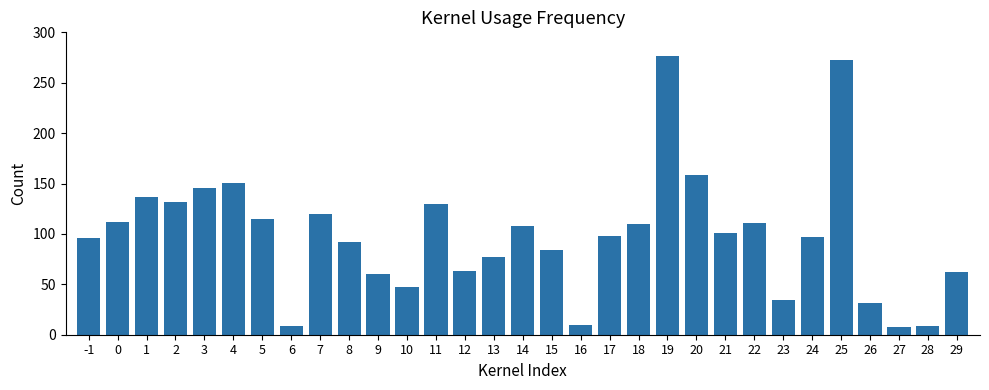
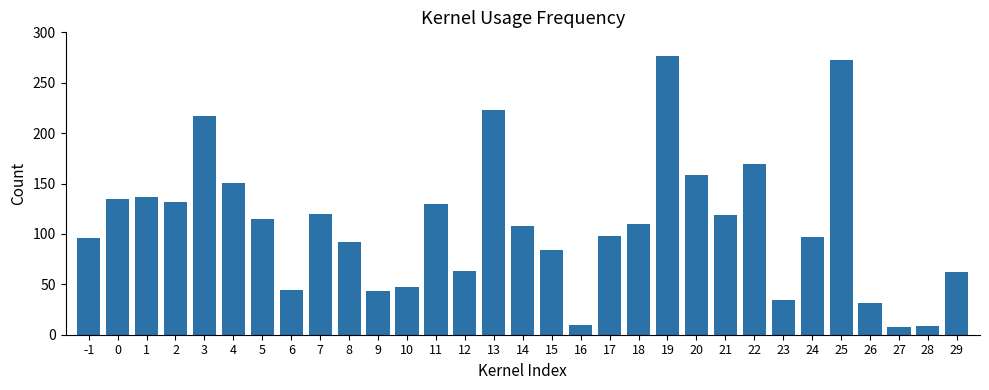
  {
    "-1": 96,
-   "0": 112,
+   "0": 135,
    "1": 137,
    "2": 132,
-   "3": 146,
+   "3": 217,
    "4": 151,
    "5": 115,
-   "6": 9,
+   "6": 44,
    "7": 120,
    "8": 92,
-   "9": 60,
+   "9": 43,
    "10": 47,
    "11": 130,
    "12": 63,
-   "13": 77,
+   "13": 223,
    "14": 108,
    "15": 84,
    "16": 10,
    "17": 98,
    "18": 110,
    "19": 277,
    "20": 158,
-   "21": 101,
-   "22": 111,
+   "21": 119,
+   "22": 169,
    "23": 34,
    "24": 97,
    "25": 273,
    "26": 31,
    "27": 8,
    "28": 9,
    "29": 62
  }
